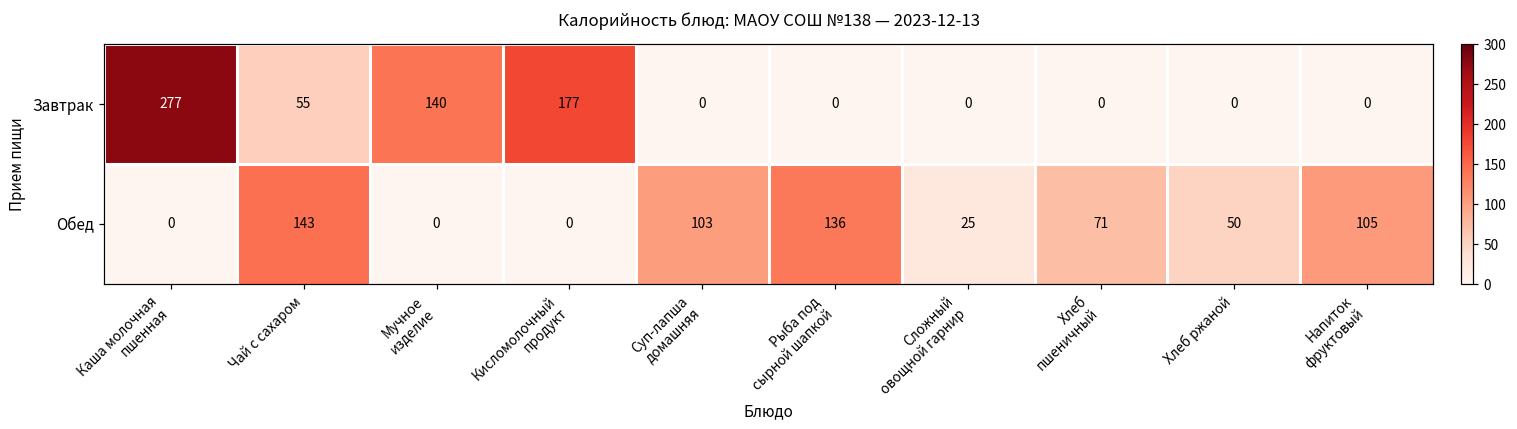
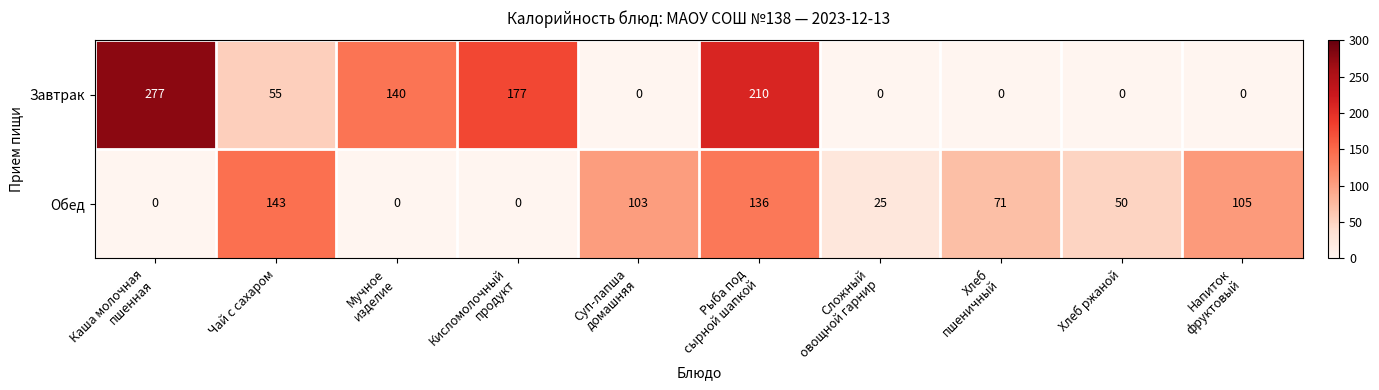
  {
    "Завтрак": {
      "Каша молочная пшенная": 277,
      "Чай с сахаром": 55,
      "Мучное изделие": 140,
      "Кисломолочный продукт": 177,
      "Суп-лапша домашняя": 0,
-     "Рыба под сырной шапкой": 0,
+     "Рыба под сырной шапкой": 210,
      "Сложный овощной гарнир": 0,
      "Хлеб пшеничный": 0,
      "Хлеб ржаной": 0,
      "Напиток фруктовый": 0
    },
    "Обед": {
      "Каша молочная пшенная": 0,
      "Чай с сахаром": 143,
      "Мучное изделие": 0,
      "Кисломолочный продукт": 0,
      "Суп-лапша домашняя": 103,
      "Рыба под сырной шапкой": 136,
      "Сложный овощной гарнир": 25,
      "Хлеб пшеничный": 71,
      "Хлеб ржаной": 50,
      "Напиток фруктовый": 105
    }
  }
